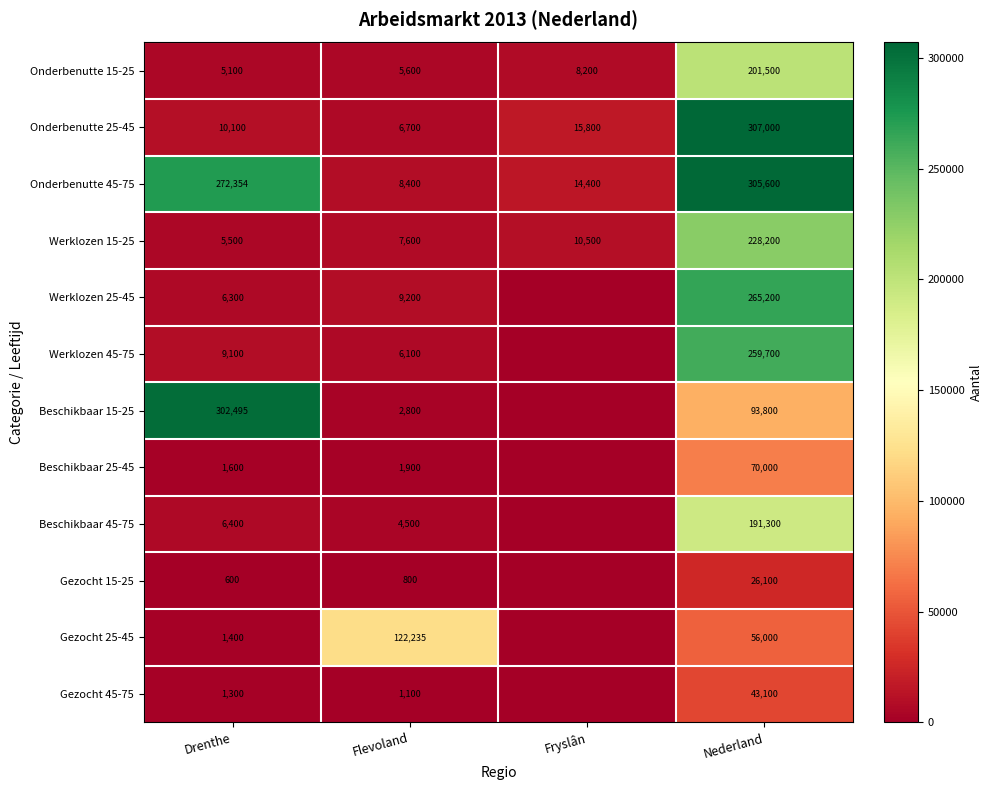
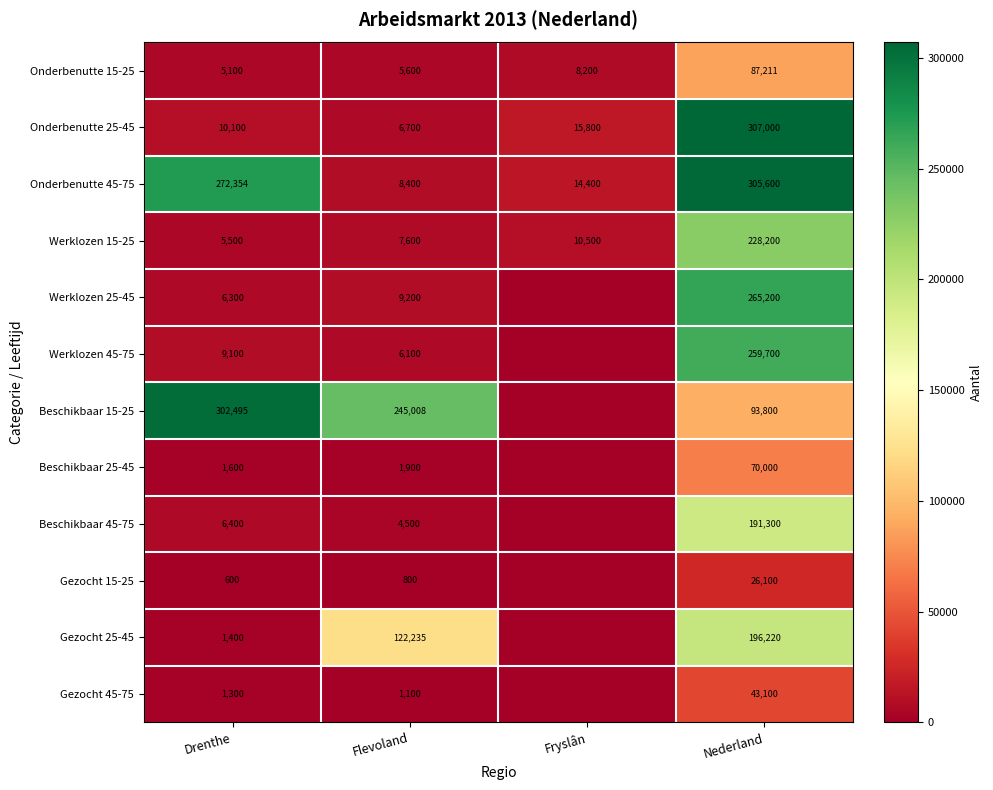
  {
    "Onderbenutte 15-25": {
      "Drenthe": "5,100",
      "Flevoland": "5,600",
      "Fryslân": "8,200",
-     "Nederland": "201,500"
+     "Nederland": "87,211"
    },
    "Onderbenutte 25-45": {
      "Drenthe": "10,100",
      "Flevoland": "6,700",
      "Fryslân": "15,800",
      "Nederland": "307,000"
    },
    "Onderbenutte 45-75": {
      "Drenthe": "272,354",
      "Flevoland": "8,400",
      "Fryslân": "14,400",
      "Nederland": "305,600"
    },
    "Werklozen 15-25": {
      "Drenthe": "5,500",
      "Flevoland": "7,600",
      "Fryslân": "10,500",
      "Nederland": "228,200"
    },
    "Werklozen 25-45": {
      "Drenthe": "6,300",
      "Flevoland": "9,200",
      "Nederland": "265,200"
    },
    "Werklozen 45-75": {
      "Drenthe": "9,100",
      "Flevoland": "6,100",
      "Nederland": "259,700"
    },
    "Beschikbaar 15-25": {
      "Drenthe": "302,495",
-     "Flevoland": "2,800",
+     "Flevoland": "245,008",
      "Nederland": "93,800"
    },
    "Beschikbaar 25-45": {
      "Drenthe": "1,600",
      "Flevoland": "1,900",
      "Nederland": "70,000"
    },
    "Beschikbaar 45-75": {
      "Drenthe": "6,400",
      "Flevoland": "4,500",
      "Nederland": "191,300"
    },
    "Gezocht 15-25": {
      "Drenthe": "600",
      "Flevoland": "800",
      "Nederland": "26,100"
    },
    "Gezocht 25-45": {
      "Drenthe": "1,400",
      "Flevoland": "122,235",
-     "Nederland": "56,000"
+     "Nederland": "196,220"
    },
    "Gezocht 45-75": {
      "Drenthe": "1,300",
      "Flevoland": "1,100",
      "Nederland": "43,100"
    }
  }
